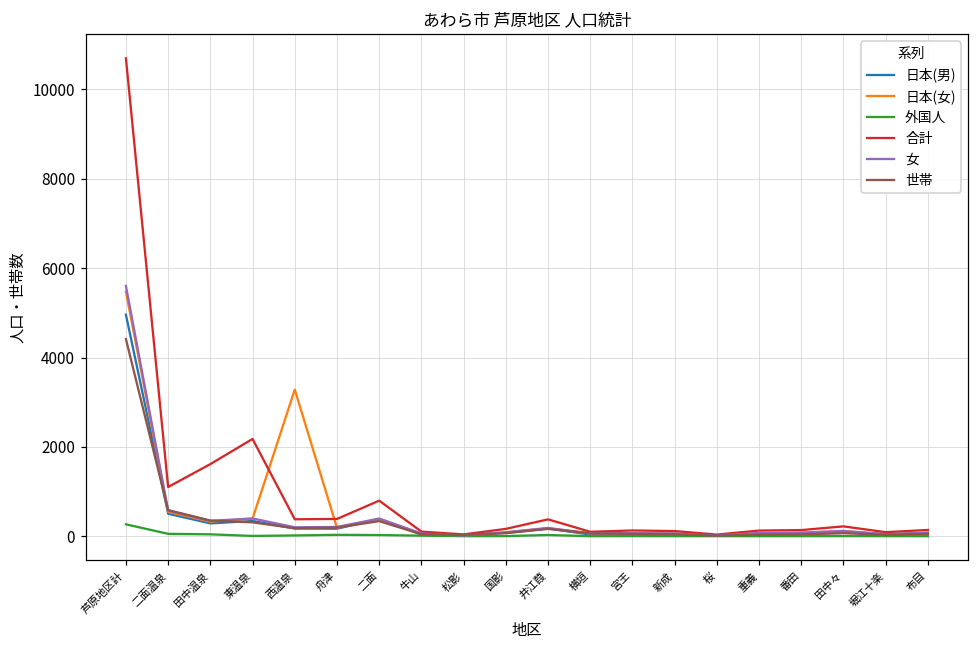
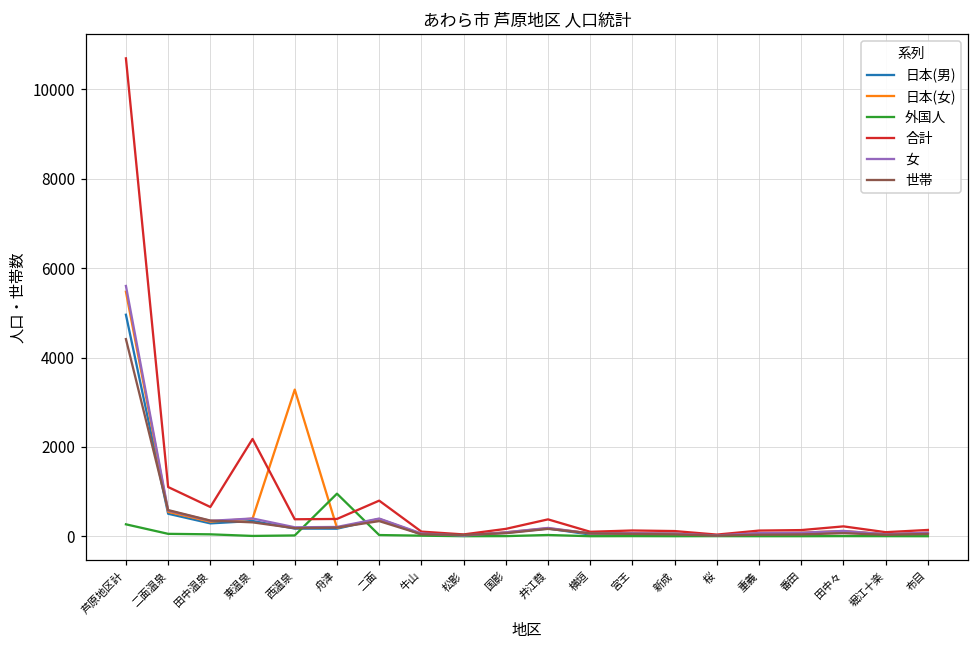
  {
    "日本(男)": {
      "芦原地区計": 5000
    },
    "日本(女)": {
      "芦原地区計": 5500,
      "西温泉": 3300
    },
    "外国人": {
      "芦原地区計": 300,
      "二面温泉": 100,
      "田中温泉": 0,
      "東温泉": 0,
      "西温泉": 0,
-     "舟津": 0,
+     "舟津": 1000,
      "二面": 0,
      "国影": 0,
      "井江葭": 0,
      "田中々": 0
    },
    "合計": {
      "芦原地区計": 10700,
      "二面温泉": 1100,
-     "田中温泉": 1600,
+     "田中温泉": 700,
      "東温泉": 2200,
      "西温泉": 400,
      "舟津": 400,
      "二面": 800,
      "国影": 200,
      "井江葭": 400,
      "田中々": 200
    },
    "女": {
      "芦原地区計": 5600
    },
    "世帯": {
      "芦原地区計": 4400
    }
  }
